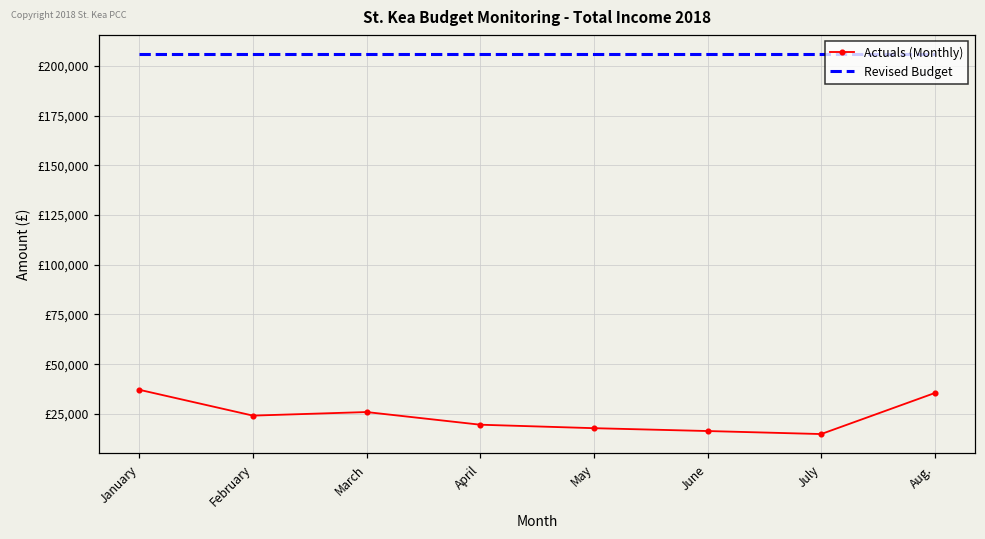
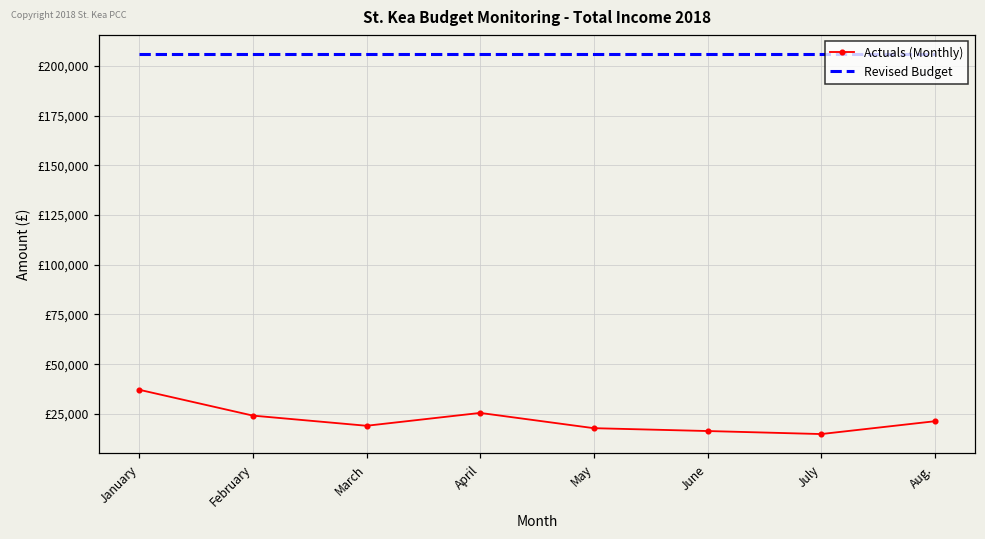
  {
    "Actuals (Monthly)": {
      "January": "£37,000",
      "February": "£24,000",
-     "March": "£26,000",
-     "April": "£20,000",
+     "March": "£19,000",
+     "April": "£25,000",
      "May": "£18,000",
      "June": "£16,000",
      "July": "£15,000",
-     "Aug.": "£36,000"
+     "Aug.": "£21,000"
    },
    "Revised Budget": {
      "January": "£206,000",
      "February": "£206,000",
      "March": "£206,000",
      "April": "£206,000",
      "May": "£206,000",
      "June": "£206,000",
      "July": "£206,000"
    }
  }
